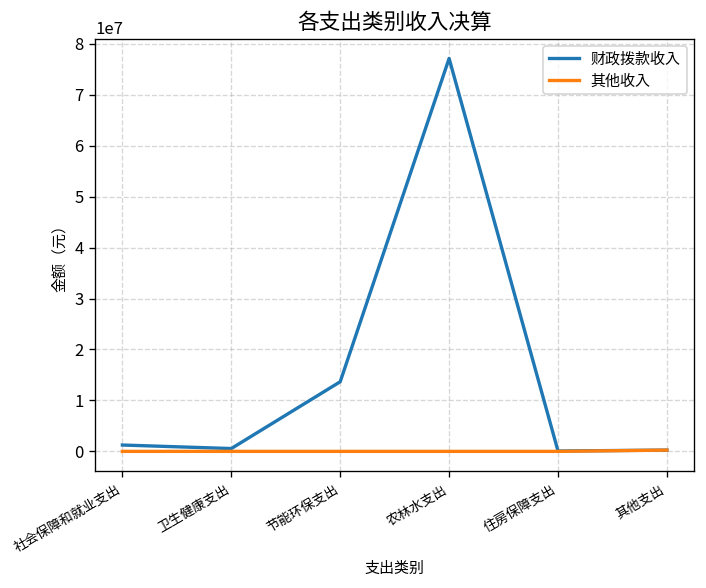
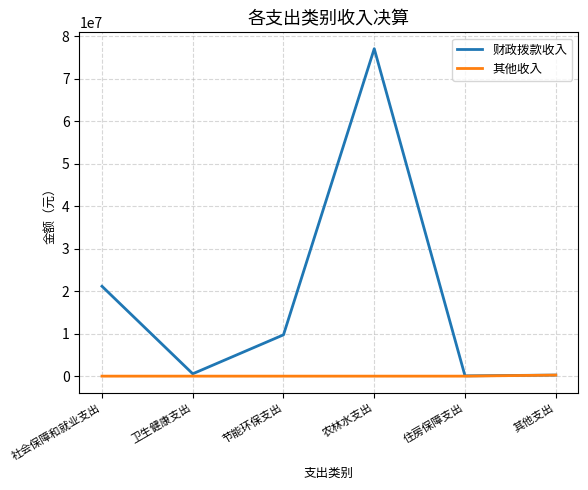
  {
    "财政拨款收入": {
-     "社会保障和就业支出": 1000000,
-     "节能环保支出": 14000000,
+     "社会保障和就业支出": 21000000,
+     "节能环保支出": 10000000,
      "农林水支出": 77000000
    },
    "其他收入": {
      "社会保障和就业支出": 0,
      "节能环保支出": 0,
      "农林水支出": 0
    }
  }
